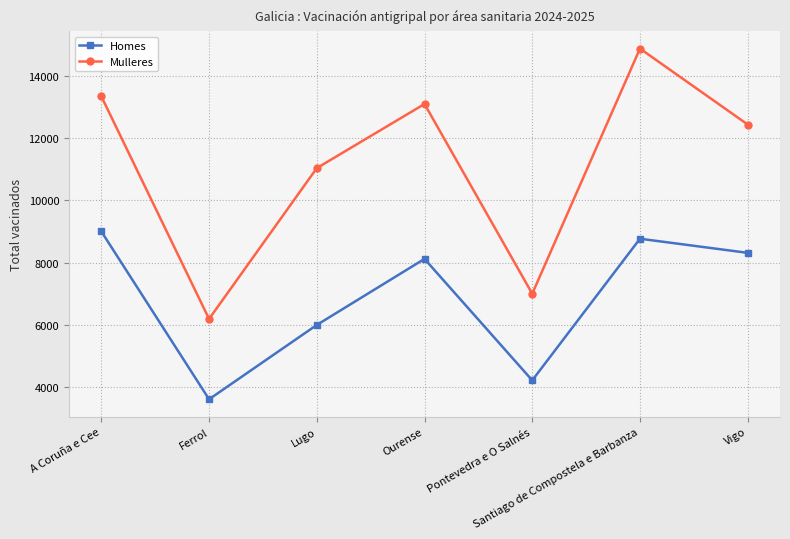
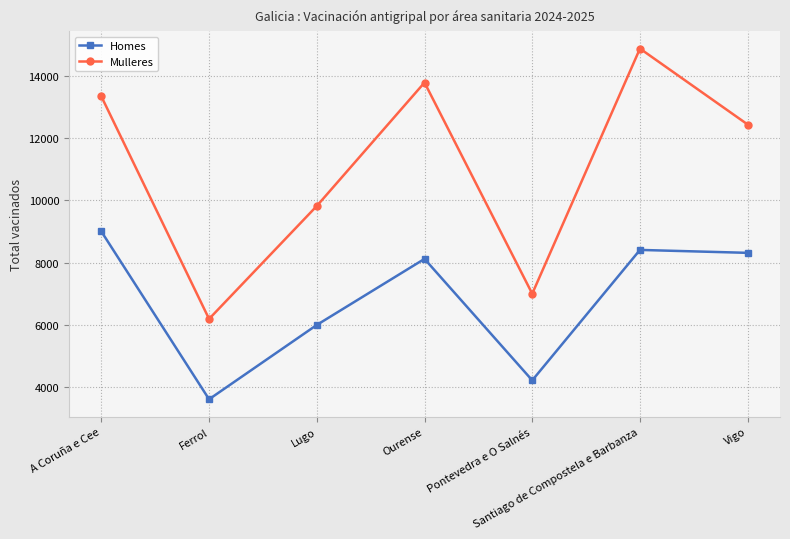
  {
    "Homes": {
      "A Coruña e Cee": 9000,
      "Ferrol": 3600,
      "Lugo": 6000,
      "Ourense": 8100,
      "Pontevedra e O Salnés": 4200,
-     "Santiago de Compostela e Barbanza": 8800,
+     "Santiago de Compostela e Barbanza": 8400,
      "Vigo": 8300
    },
    "Mulleres": {
      "A Coruña e Cee": 13300,
      "Ferrol": 6200,
-     "Lugo": 11000,
-     "Ourense": 13100,
+     "Lugo": 9800,
+     "Ourense": 13800,
      "Pontevedra e O Salnés": 7000,
      "Santiago de Compostela e Barbanza": 14900,
      "Vigo": 12400
    }
  }
